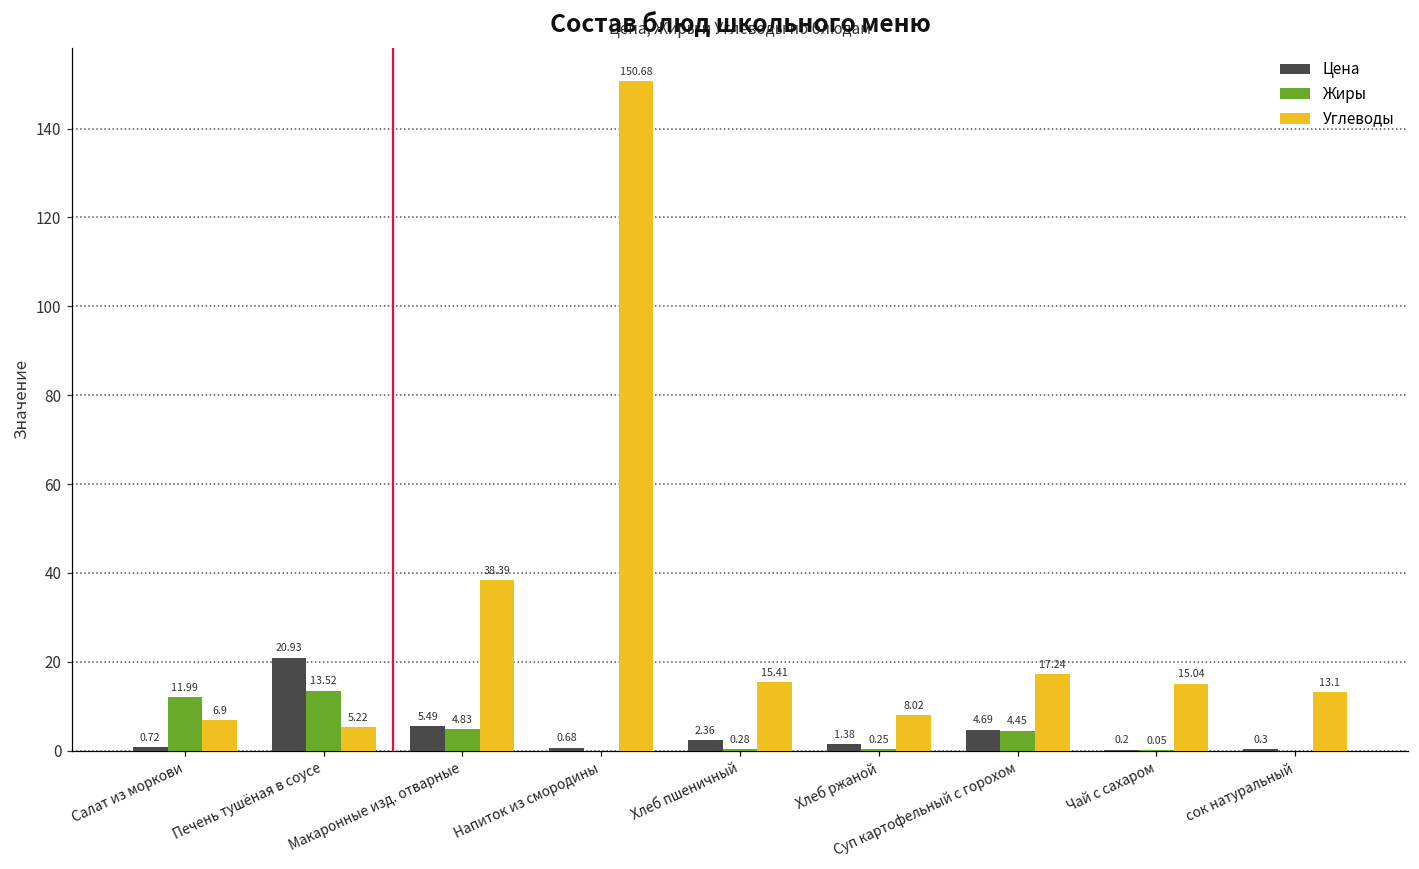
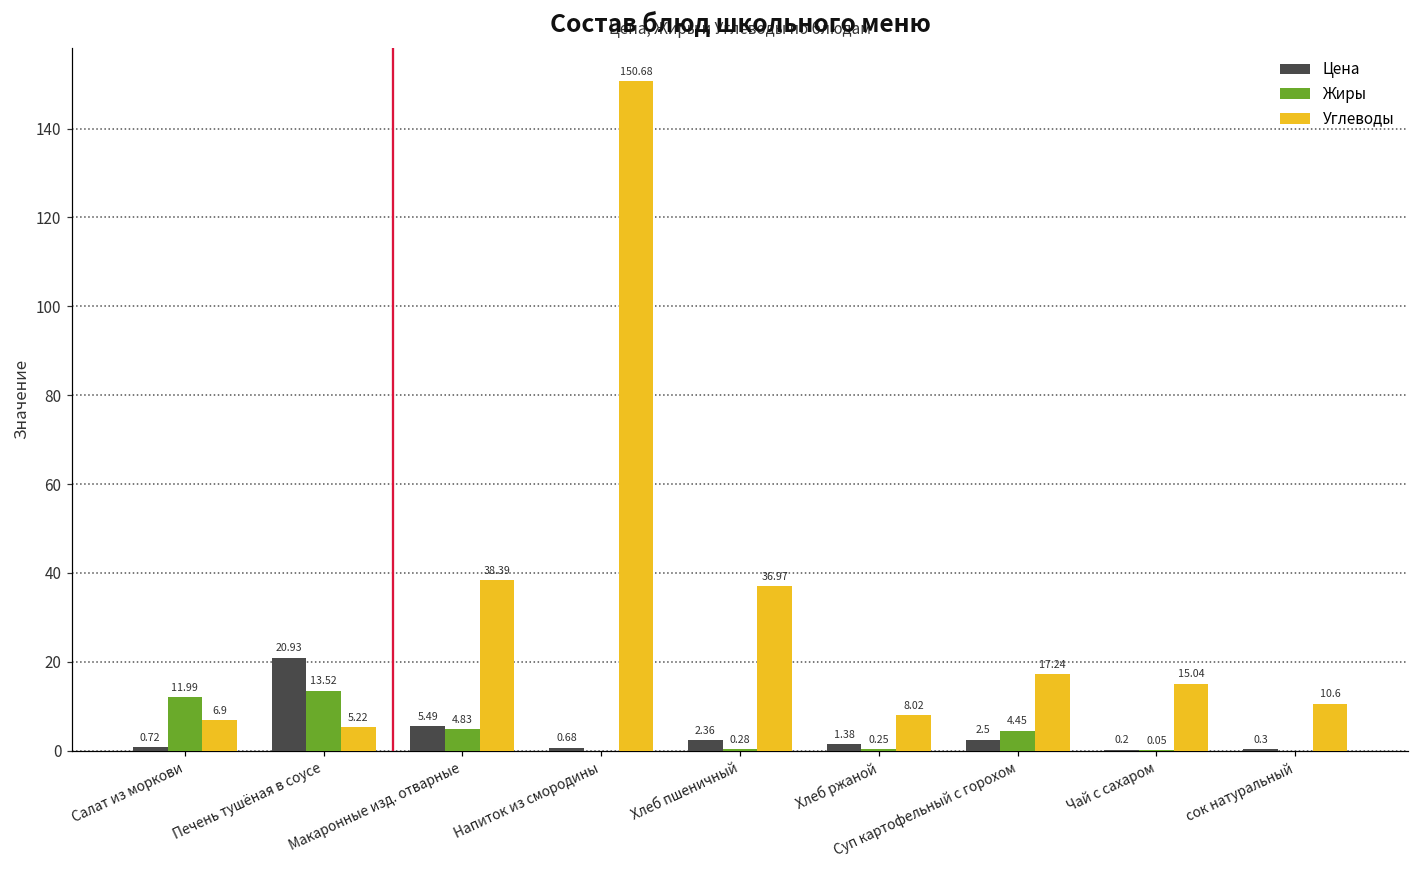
  {
    "Цена": {
      "Салат из моркови": 0.72,
      "Печень тушёная в соусе": 20.93,
      "Макаронные изд. отварные": 5.49,
      "Напиток из смородины": 0.68,
      "Хлеб пшеничный": 2.36,
      "Хлеб ржаной": 1.38,
-     "Суп картофельный с горохом": 4.69,
+     "Суп картофельный с горохом": 2.5,
      "Чай с сахаром": 0.2,
      "сок натуральный": 0.3
    },
    "Жиры": {
      "Салат из моркови": 11.99,
      "Печень тушёная в соусе": 13.52,
      "Макаронные изд. отварные": 4.83,
      "Хлеб пшеничный": 0.28,
      "Хлеб ржаной": 0.25,
      "Суп картофельный с горохом": 4.45,
      "Чай с сахаром": 0.05
    },
    "Углеводы": {
      "Салат из моркови": 6.9,
      "Печень тушёная в соусе": 5.22,
      "Макаронные изд. отварные": 38.39,
      "Напиток из смородины": 150.68,
-     "Хлеб пшеничный": 15.41,
+     "Хлеб пшеничный": 36.97,
      "Хлеб ржаной": 8.02,
      "Суп картофельный с горохом": 17.24,
      "Чай с сахаром": 15.04,
-     "сок натуральный": 13.1
+     "сок натуральный": 10.6
    }
  }
